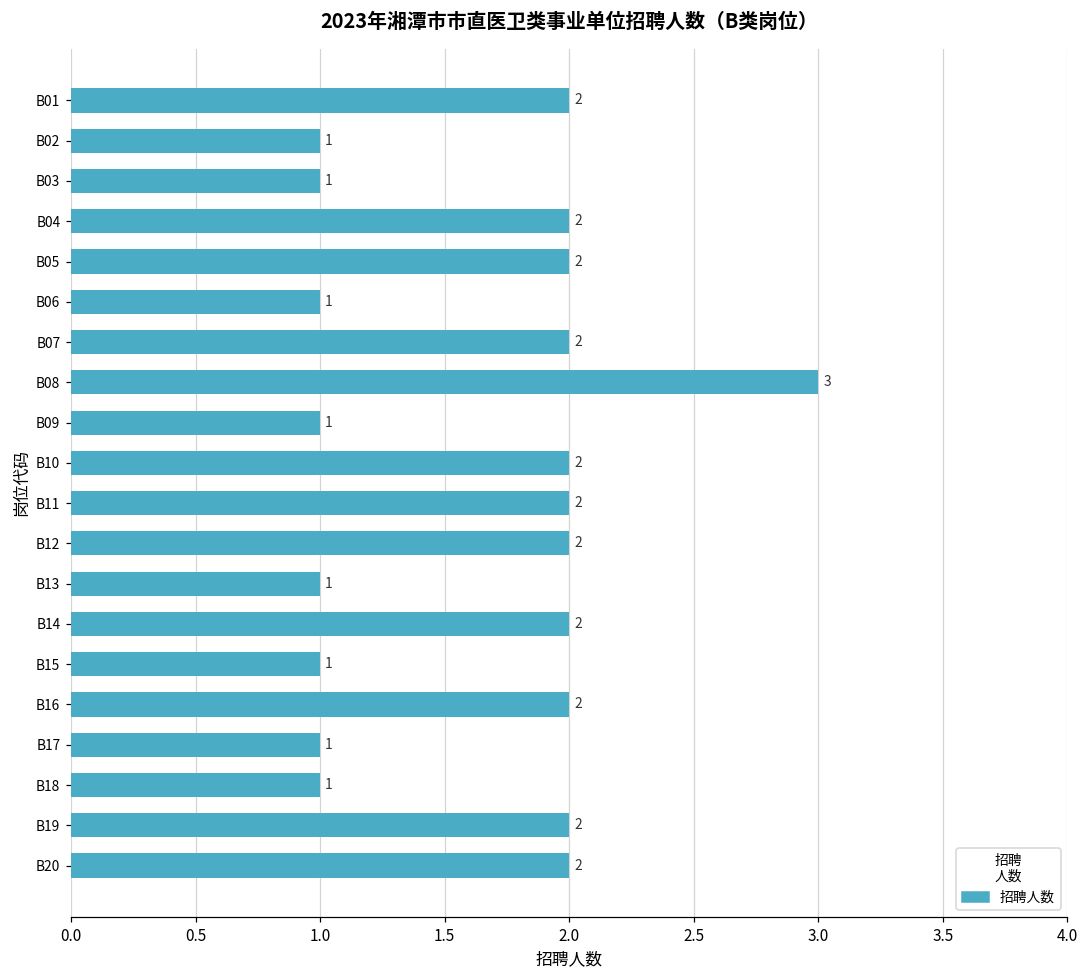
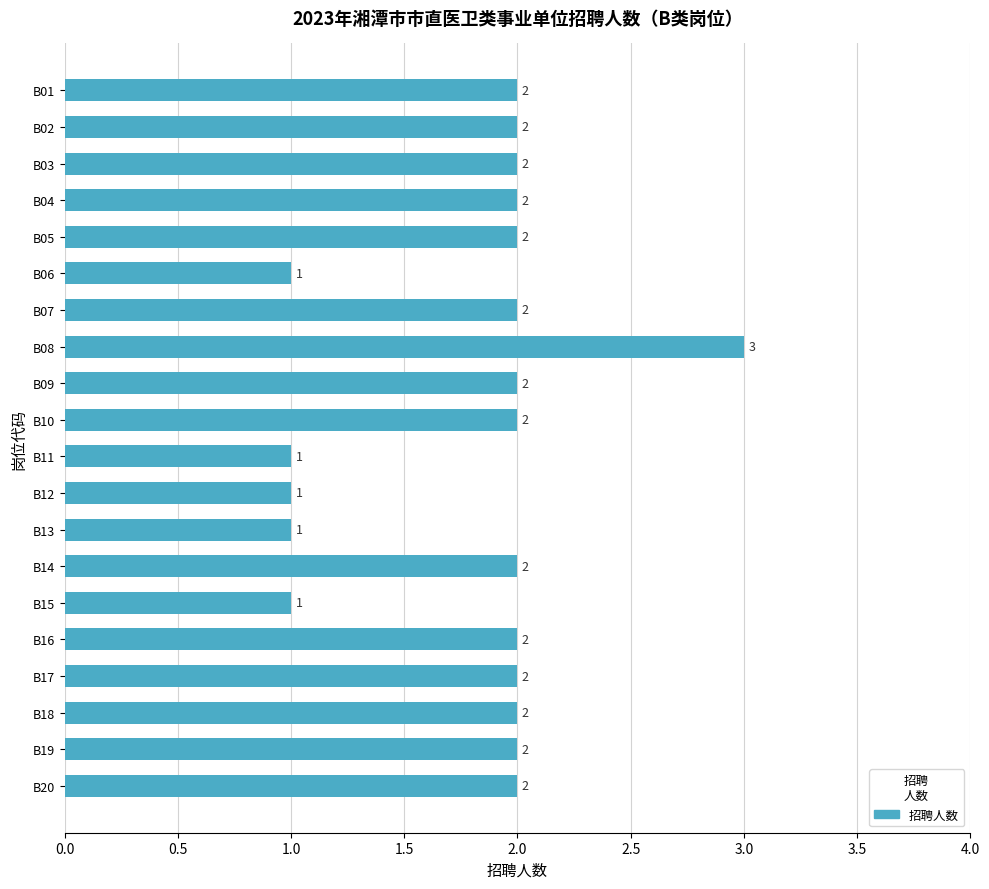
  {
    "B01": 2,
-   "B02": 1,
-   "B03": 1,
+   "B02": 2,
+   "B03": 2,
    "B04": 2,
    "B05": 2,
    "B06": 1,
    "B07": 2,
    "B08": 3,
-   "B09": 1,
+   "B09": 2,
    "B10": 2,
-   "B11": 2,
-   "B12": 2,
+   "B11": 1,
+   "B12": 1,
    "B13": 1,
    "B14": 2,
    "B15": 1,
    "B16": 2,
-   "B17": 1,
-   "B18": 1,
+   "B17": 2,
+   "B18": 2,
    "B19": 2,
    "B20": 2
  }
